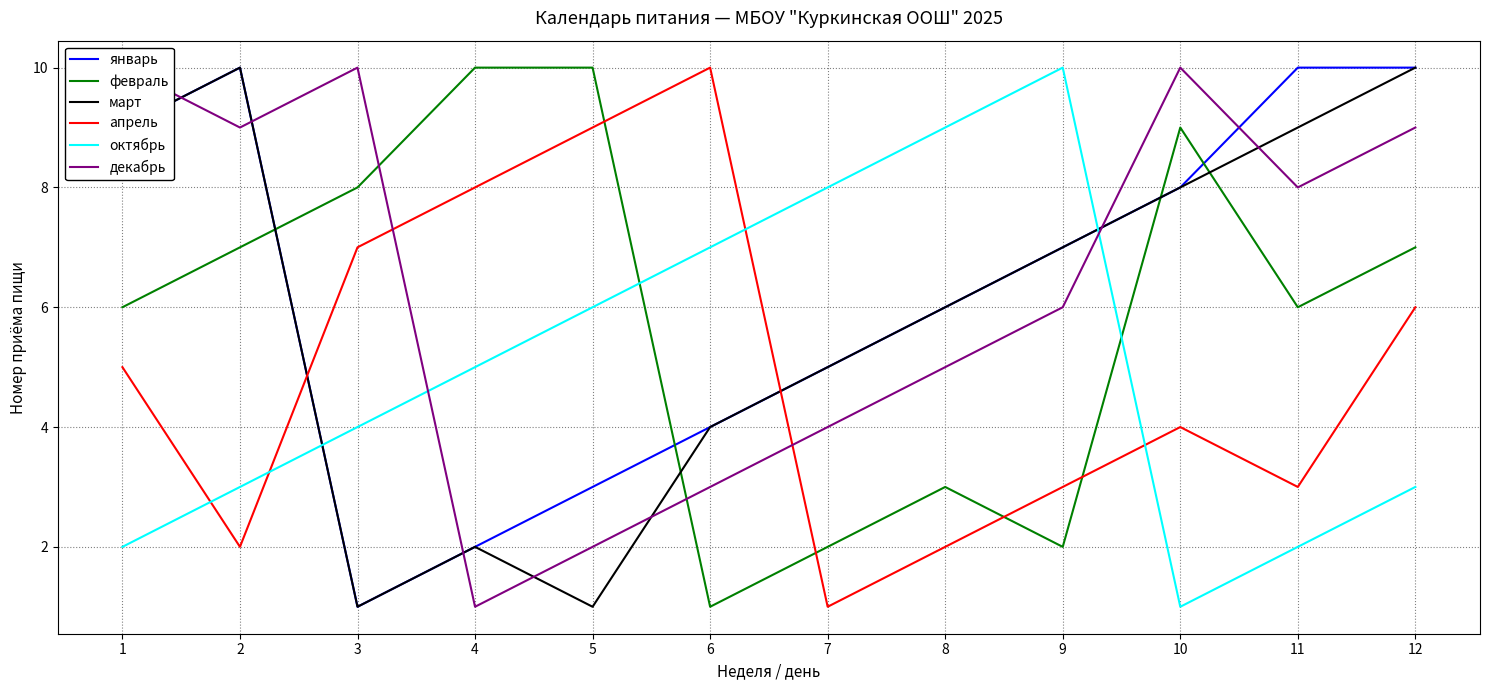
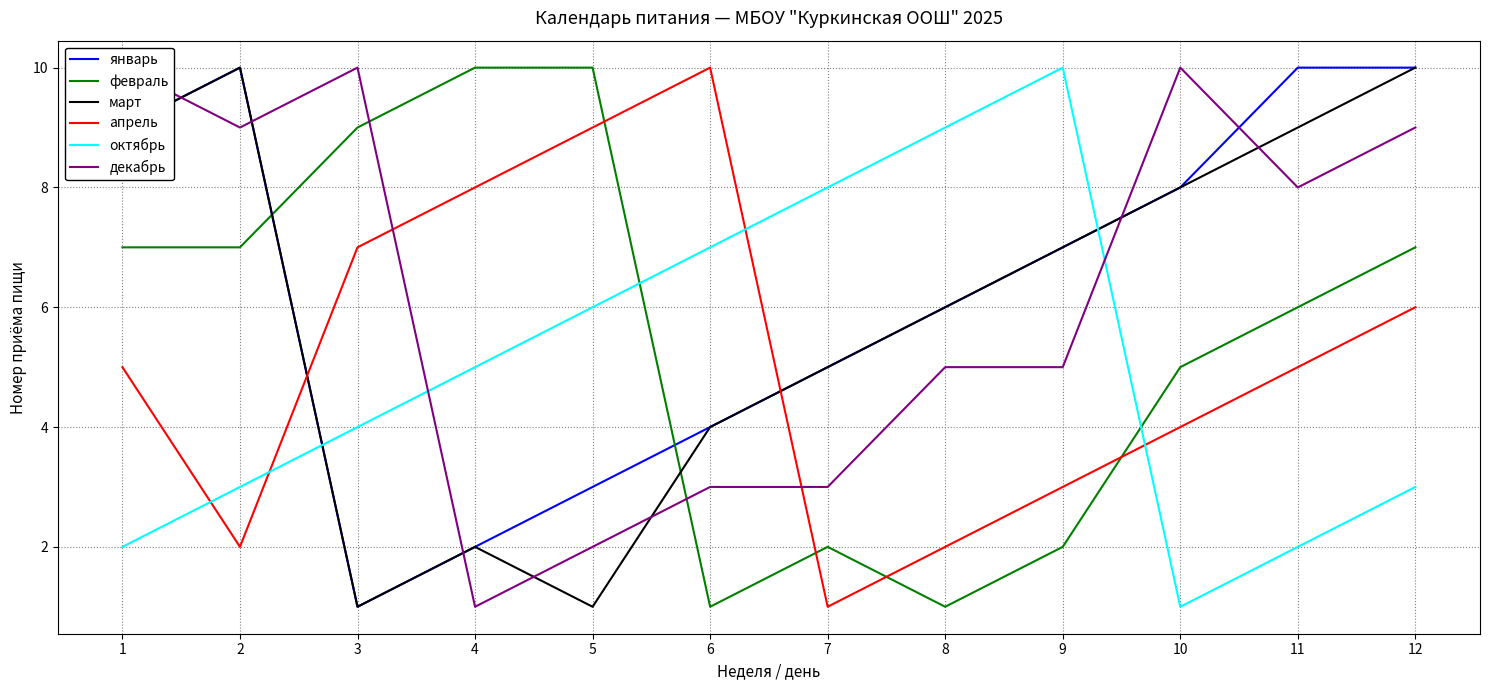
  {
    "январь": {
      "5": 3,
      "11": 10
    },
    "февраль": {
-     "1": 6,
+     "1": 7,
      "2": 7,
-     "3": 8,
+     "3": 9,
      "4": 10,
      "5": 10,
      "6": 1,
      "7": 2,
-     "8": 3,
+     "8": 1,
      "9": 2,
-     "10": 9,
+     "10": 5,
      "11": 6,
      "12": 7
    },
    "март": {
      "5": 1,
      "11": 9
    },
    "апрель": {
      "1": 5,
      "2": 2,
      "3": 7,
      "4": 8,
      "5": 9,
      "6": 10,
      "7": 1,
      "8": 2,
      "9": 3,
      "10": 4,
-     "11": 3,
+     "11": 5,
      "12": 6
    },
    "октябрь": {
      "1": 2,
      "2": 3,
      "3": 4,
      "4": 5,
      "5": 6,
      "6": 7,
      "7": 8,
      "8": 9,
      "9": 10,
      "10": 1,
      "11": 2,
      "12": 3
    },
    "декабрь": {
      "2": 9,
      "3": 10,
      "4": 1,
      "5": 2,
      "6": 3,
-     "7": 4,
+     "7": 3,
      "8": 5,
-     "9": 6,
+     "9": 5,
      "10": 10,
      "11": 8,
      "12": 9
    }
  }
